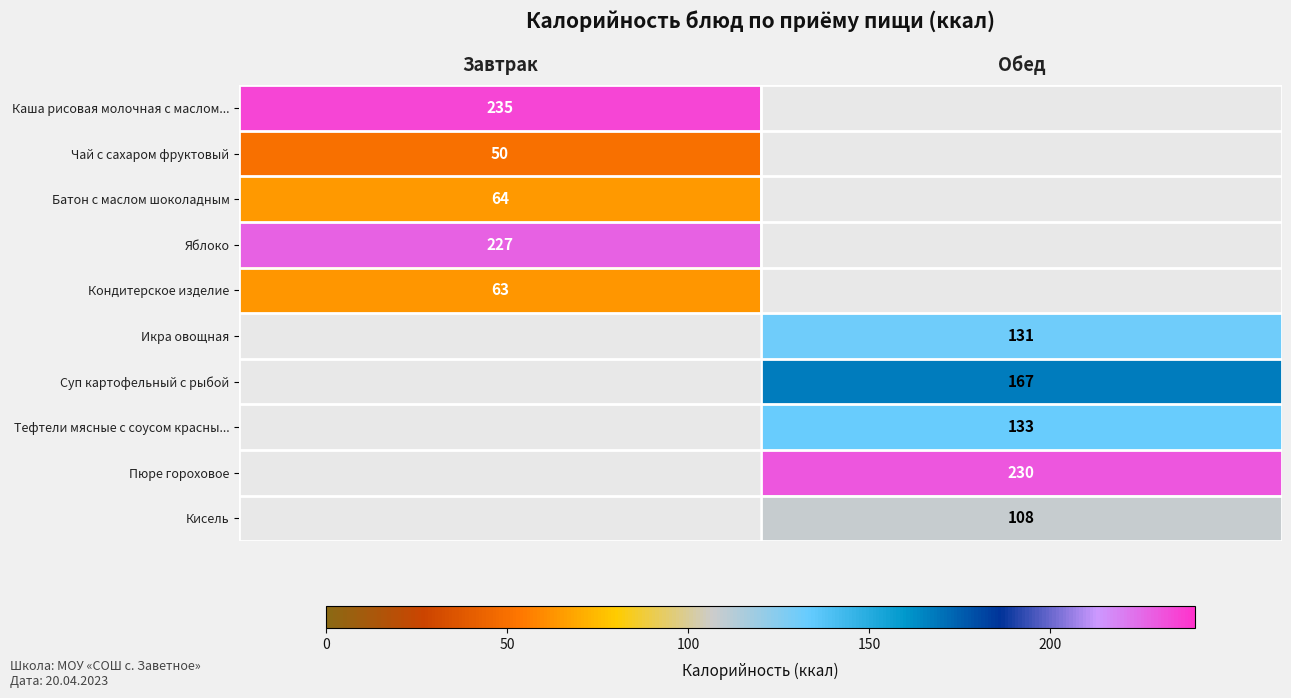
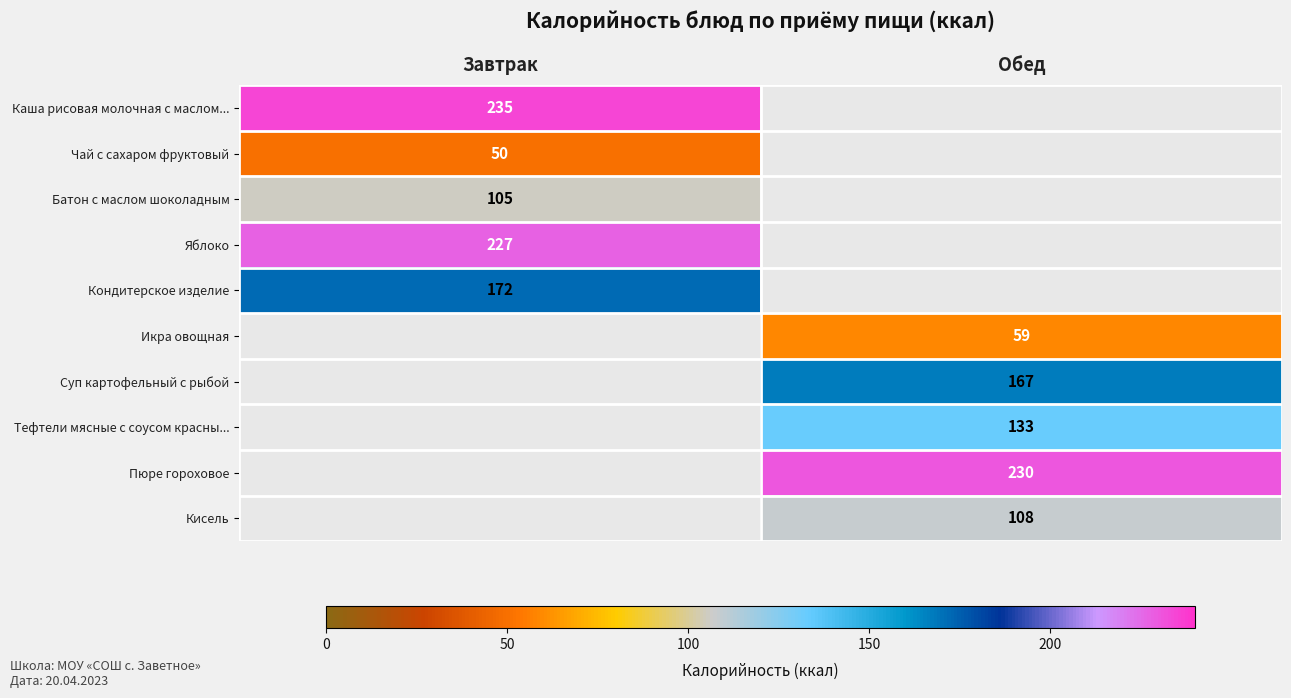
  {
    "Каша рисовая молочная с маслом...": {
      "Завтрак": 235
    },
    "Чай с сахаром фруктовый": {
      "Завтрак": 50
    },
    "Батон с маслом шоколадным": {
-     "Завтрак": 64
+     "Завтрак": 105
    },
    "Яблоко": {
      "Завтрак": 227
    },
    "Кондитерское изделие": {
-     "Завтрак": 63
+     "Завтрак": 172
    },
    "Икра овощная": {
-     "Обед": 131
+     "Обед": 59
    },
    "Суп картофельный с рыбой": {
      "Обед": 167
    },
    "Тефтели мясные с соусом красны...": {
      "Обед": 133
    },
    "Пюре гороховое": {
      "Обед": 230
    },
    "Кисель": {
      "Обед": 108
    }
  }
